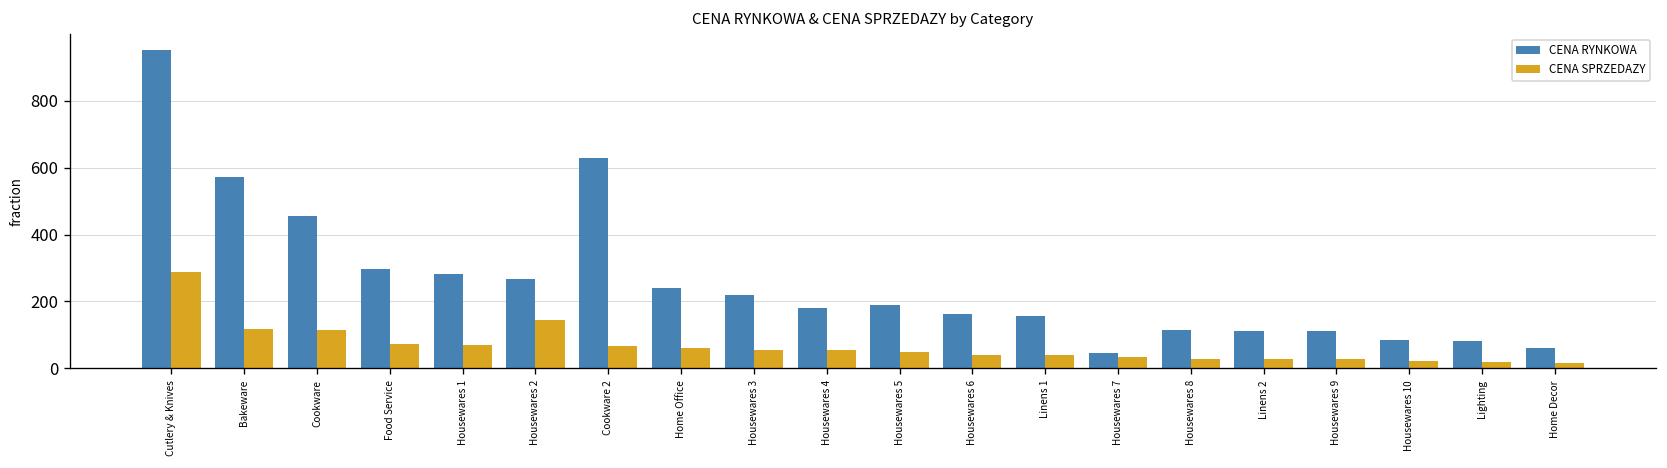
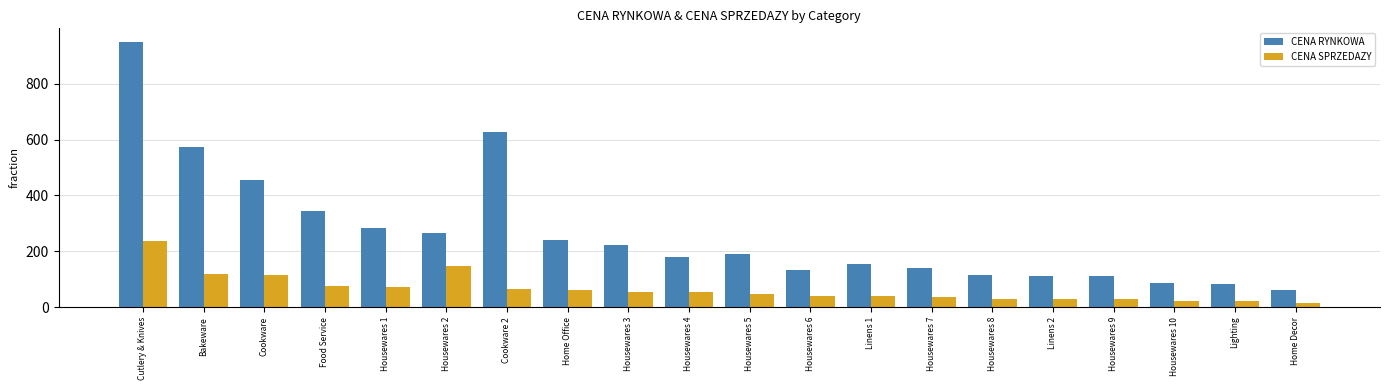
  {
    "CENA RYNKOWA": {
      "Cutlery & Knives": 950,
      "Bakeware": 570,
      "Cookware": 460,
-     "Food Service": 300,
+     "Food Service": 340,
      "Housewares 1": 280,
      "Housewares 2": 270,
      "Cookware 2": 630,
      "Home Office": 240,
      "Housewares 3": 220,
      "Housewares 4": 180,
      "Housewares 5": 190,
-     "Housewares 6": 160,
+     "Housewares 6": 130,
      "Linens 1": 160,
-     "Housewares 7": 50,
+     "Housewares 7": 140,
      "Housewares 8": 120,
      "Linens 2": 110,
      "Housewares 9": 110,
      "Housewares 10": 80,
      "Lighting": 80,
      "Home Decor": 60
    },
    "CENA SPRZEDAZY": {
-     "Cutlery & Knives": 290,
+     "Cutlery & Knives": 240,
      "Bakeware": 120,
      "Cookware": 110,
      "Food Service": 70,
      "Housewares 1": 70,
      "Housewares 2": 150,
      "Cookware 2": 70,
      "Home Office": 60,
      "Housewares 3": 60,
      "Housewares 4": 50,
      "Housewares 5": 50,
      "Housewares 6": 40,
      "Linens 1": 40,
      "Housewares 7": 30,
      "Housewares 8": 30,
      "Linens 2": 30,
      "Housewares 9": 30,
      "Housewares 10": 20,
      "Lighting": 20,
      "Home Decor": 20
    }
  }
